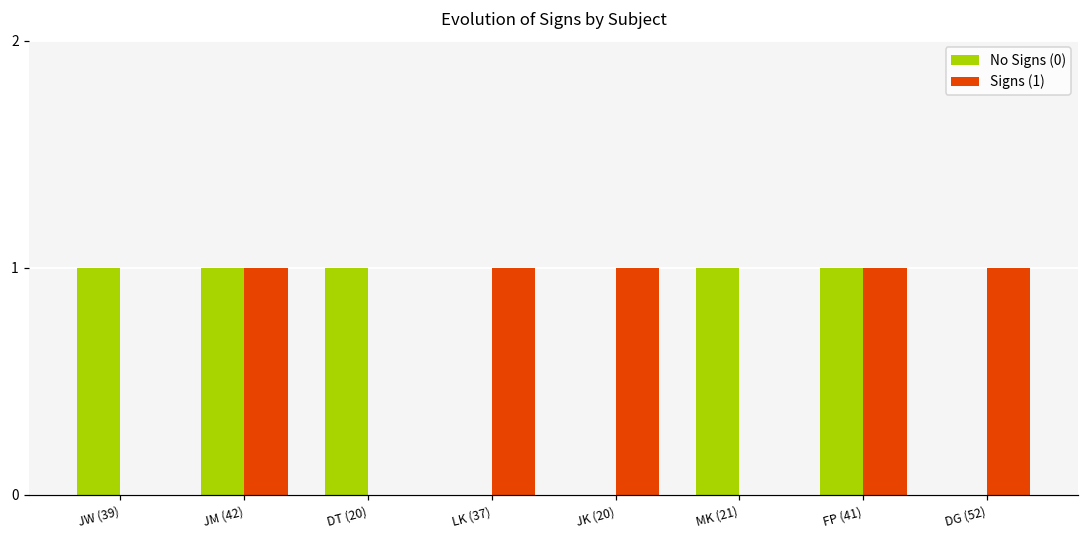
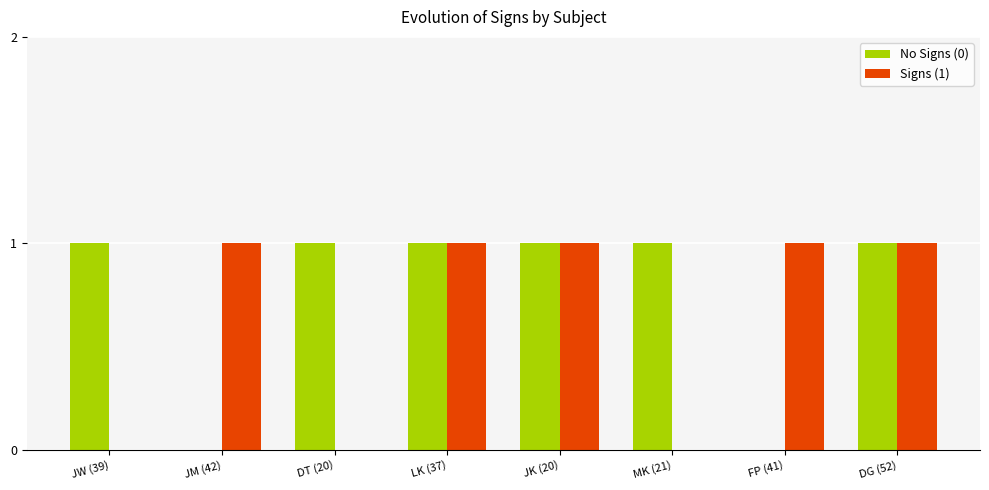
  {
    "No Signs (0)": {
      "JW (39)": 1,
-     "JM (42)": 1,
+     "JM (42)": 0,
      "DT (20)": 1,
-     "LK (37)": 0,
-     "JK (20)": 0,
+     "LK (37)": 1,
+     "JK (20)": 1,
      "MK (21)": 1,
-     "FP (41)": 1,
-     "DG (52)": 0
+     "FP (41)": 0,
+     "DG (52)": 1
    },
    "Signs (1)": {
      "JW (39)": 0,
      "JM (42)": 1,
      "DT (20)": 0,
      "LK (37)": 1,
      "JK (20)": 1,
      "MK (21)": 0,
      "FP (41)": 1,
      "DG (52)": 1
    }
  }
